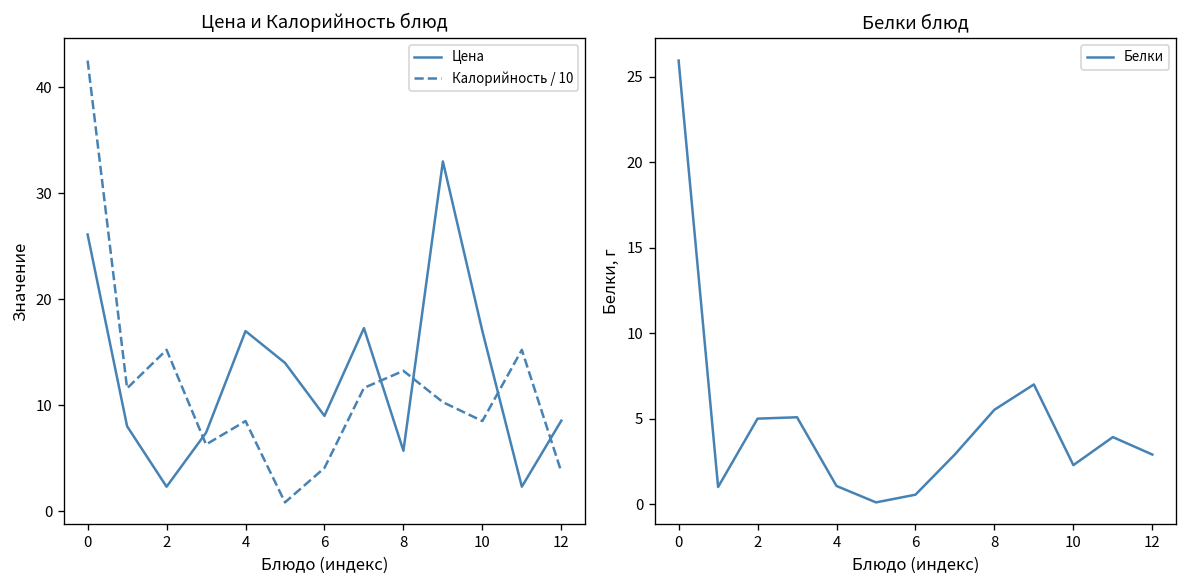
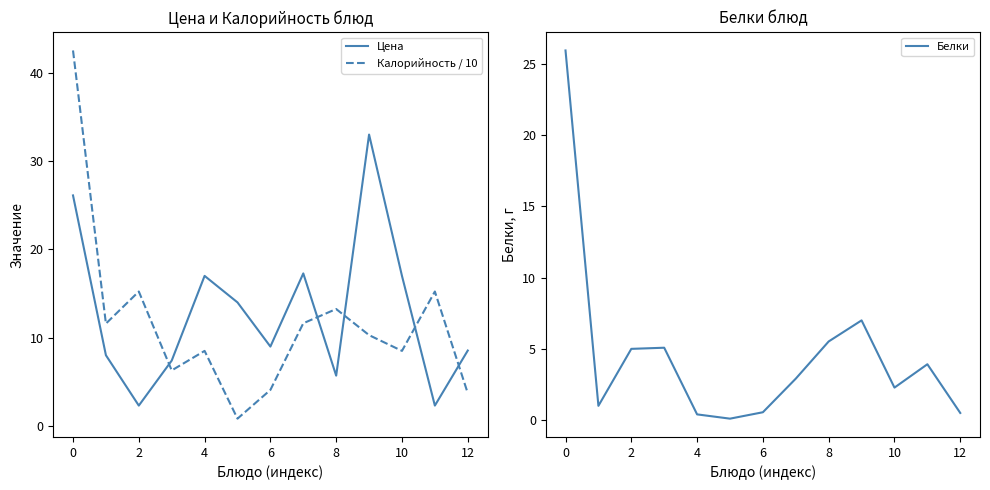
  {
    "Белки блюд": {
      "0": 26.0,
      "2": 5.0,
-     "4": 1.1,
+     "4": 0.4,
      "6": 0.6,
      "8": 5.5,
      "10": 2.3,
-     "12": 2.9
+     "12": 0.5
    }
  }
